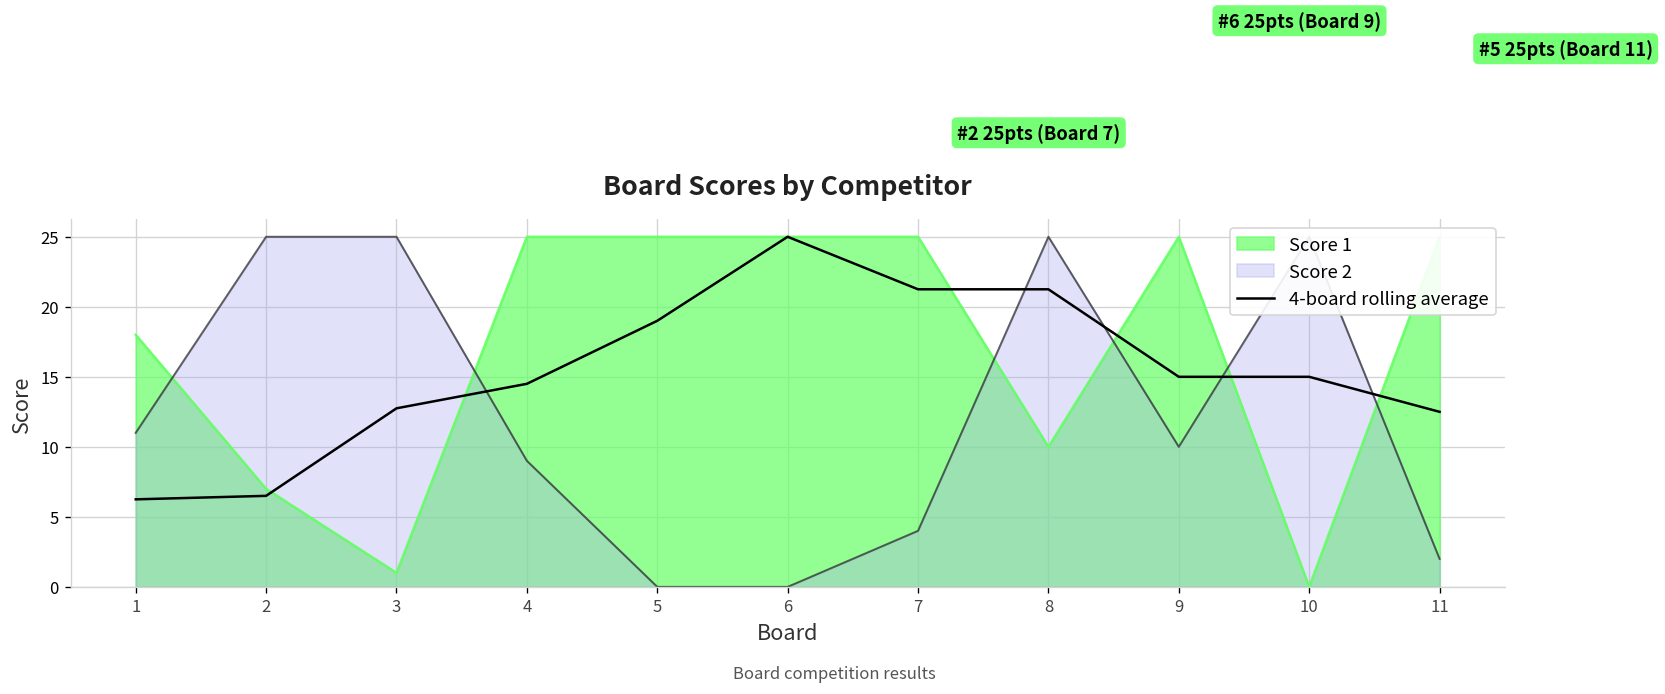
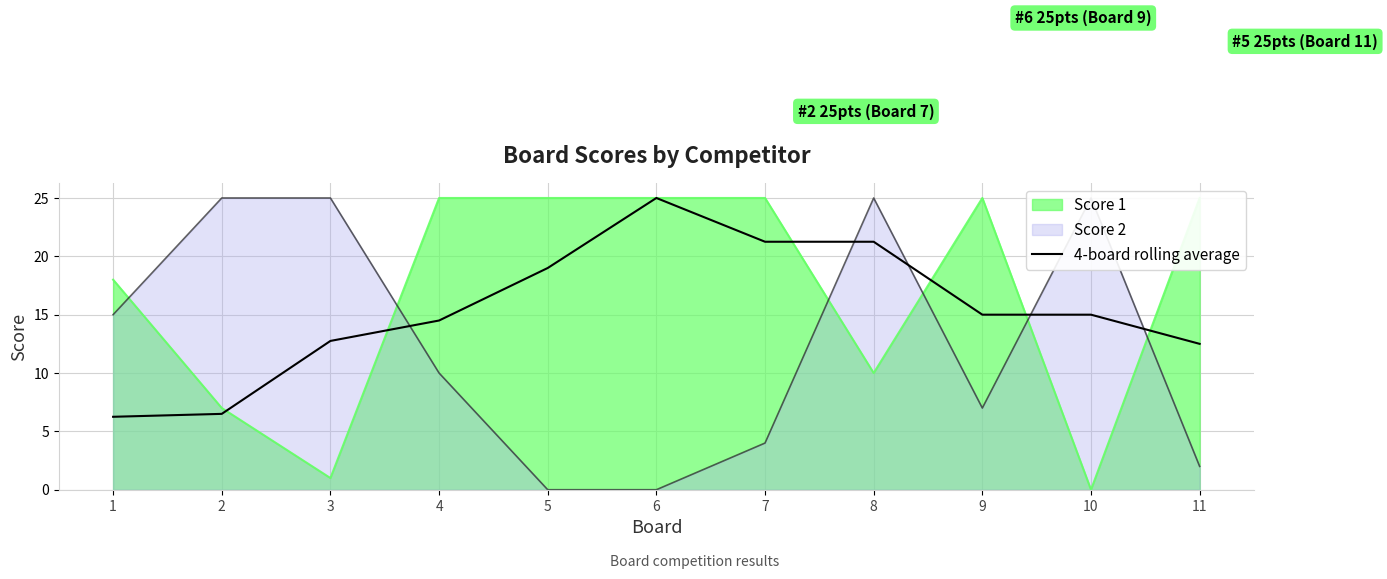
  {
    "Score 1": {
      "1": 18,
      "2": 7,
      "3": 1,
      "4": 25,
      "5": 25,
      "7": 25,
      "8": 10,
      "9": 25,
      "10": 0
    },
    "Score 2": {
-     "1": 11,
+     "1": 15,
      "2": 25,
      "3": 25,
-     "4": 9,
+     "4": 10,
      "5": 0,
      "6": 0,
      "7": 4,
      "8": 25,
-     "9": 10,
+     "9": 7,
      "11": 2
    },
    "4-board rolling average": {
      "1": 6.3,
      "2": 6.5,
      "3": 12.8,
      "4": 14.5,
      "5": 19,
      "7": 21.3,
      "8": 21.3,
      "9": 15,
      "10": 15,
      "11": 12.5
    }
  }
